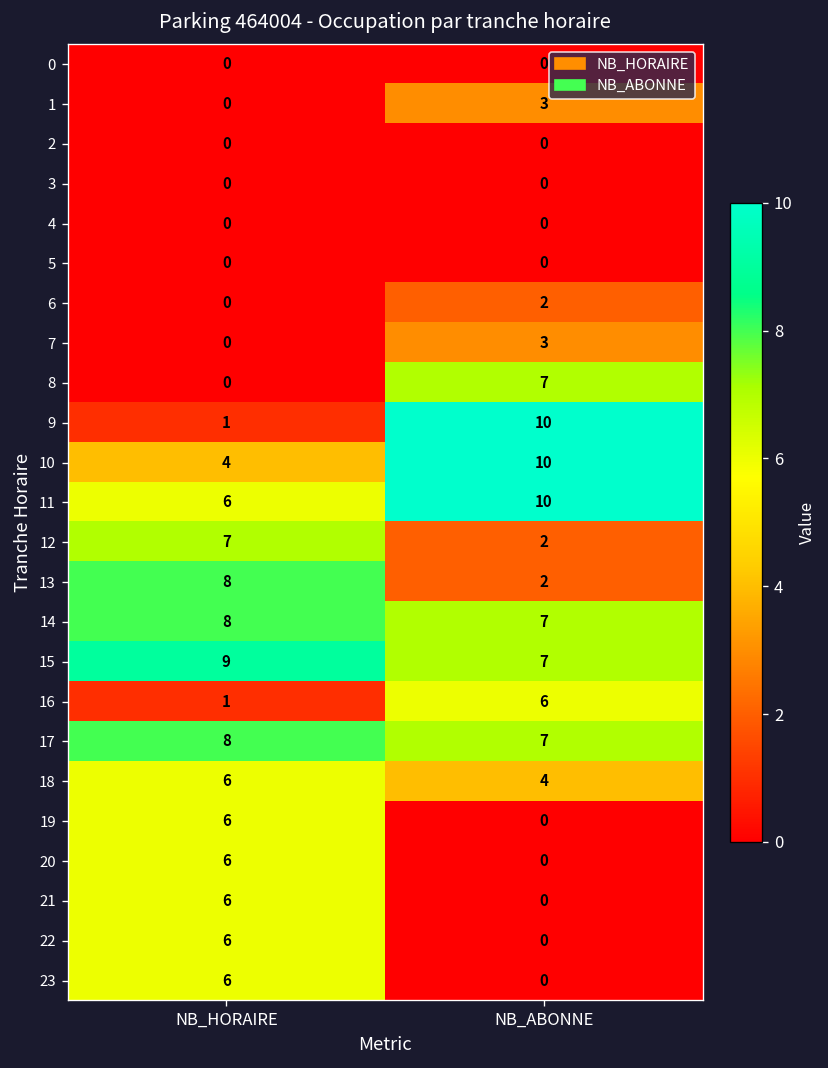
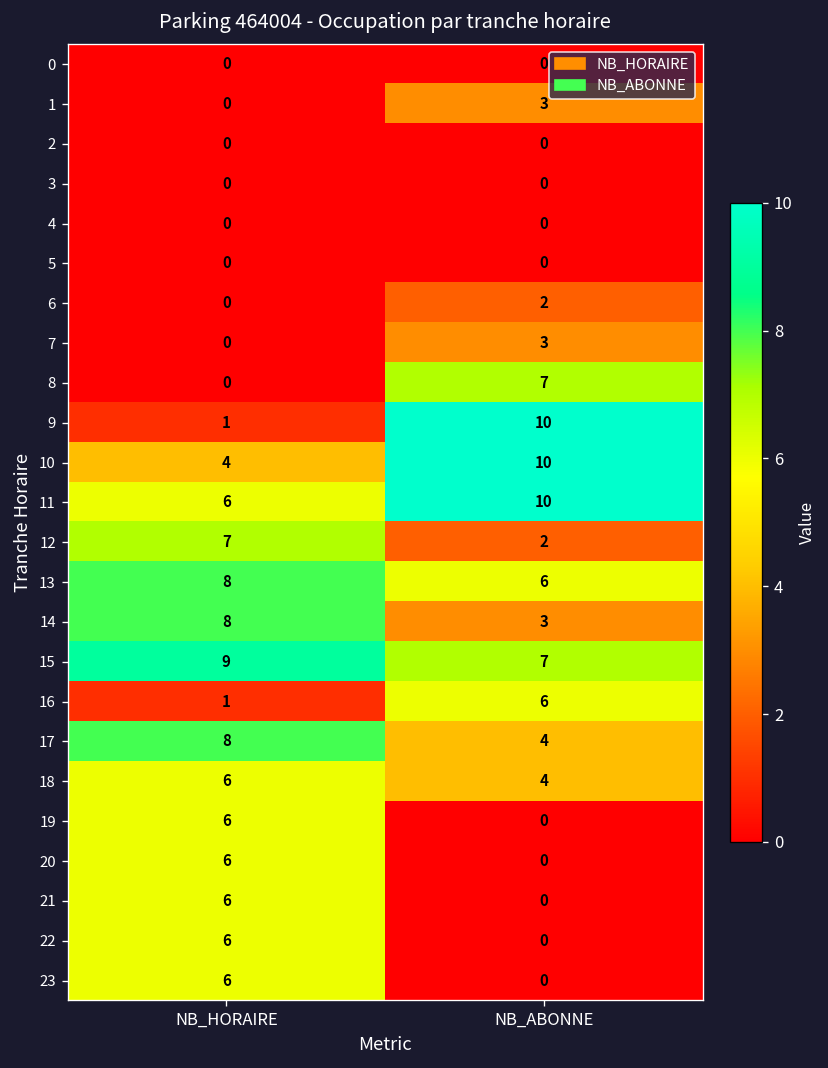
  {
    "0": {
      "NB_HORAIRE": 0,
      "NB_ABONNE": 0
    },
    "1": {
      "NB_HORAIRE": 0,
      "NB_ABONNE": 3
    },
    "2": {
      "NB_HORAIRE": 0,
      "NB_ABONNE": 0
    },
    "3": {
      "NB_HORAIRE": 0,
      "NB_ABONNE": 0
    },
    "4": {
      "NB_HORAIRE": 0,
      "NB_ABONNE": 0
    },
    "5": {
      "NB_HORAIRE": 0,
      "NB_ABONNE": 0
    },
    "6": {
      "NB_HORAIRE": 0,
      "NB_ABONNE": 2
    },
    "7": {
      "NB_HORAIRE": 0,
      "NB_ABONNE": 3
    },
    "8": {
      "NB_HORAIRE": 0,
      "NB_ABONNE": 7
    },
    "9": {
      "NB_HORAIRE": 1,
      "NB_ABONNE": 10
    },
    "10": {
      "NB_HORAIRE": 4,
      "NB_ABONNE": 10
    },
    "11": {
      "NB_HORAIRE": 6,
      "NB_ABONNE": 10
    },
    "12": {
      "NB_HORAIRE": 7,
      "NB_ABONNE": 2
    },
    "13": {
      "NB_HORAIRE": 8,
-     "NB_ABONNE": 2
+     "NB_ABONNE": 6
    },
    "14": {
      "NB_HORAIRE": 8,
-     "NB_ABONNE": 7
+     "NB_ABONNE": 3
    },
    "15": {
      "NB_HORAIRE": 9,
      "NB_ABONNE": 7
    },
    "16": {
      "NB_HORAIRE": 1,
      "NB_ABONNE": 6
    },
    "17": {
      "NB_HORAIRE": 8,
-     "NB_ABONNE": 7
+     "NB_ABONNE": 4
    },
    "18": {
      "NB_HORAIRE": 6,
      "NB_ABONNE": 4
    },
    "19": {
      "NB_HORAIRE": 6,
      "NB_ABONNE": 0
    },
    "20": {
      "NB_HORAIRE": 6,
      "NB_ABONNE": 0
    },
    "21": {
      "NB_HORAIRE": 6,
      "NB_ABONNE": 0
    },
    "22": {
      "NB_HORAIRE": 6,
      "NB_ABONNE": 0
    },
    "23": {
      "NB_HORAIRE": 6,
      "NB_ABONNE": 0
    }
  }
